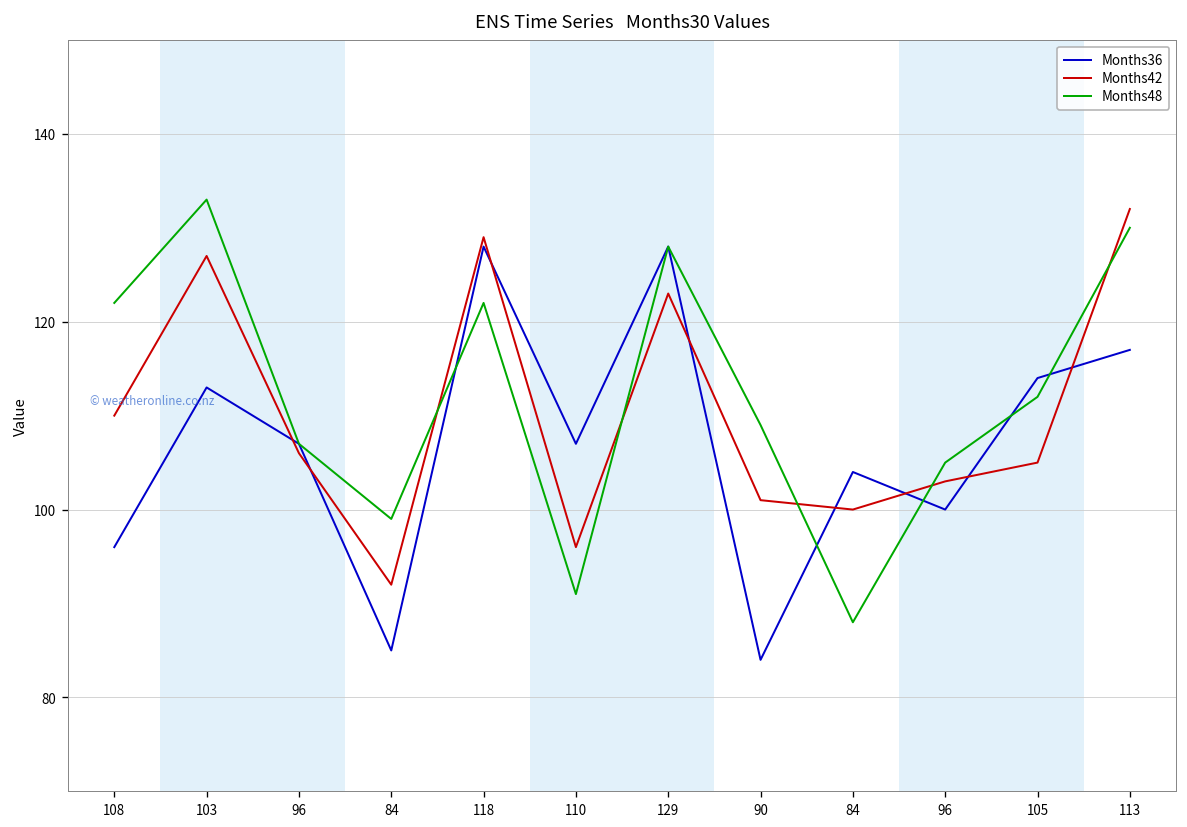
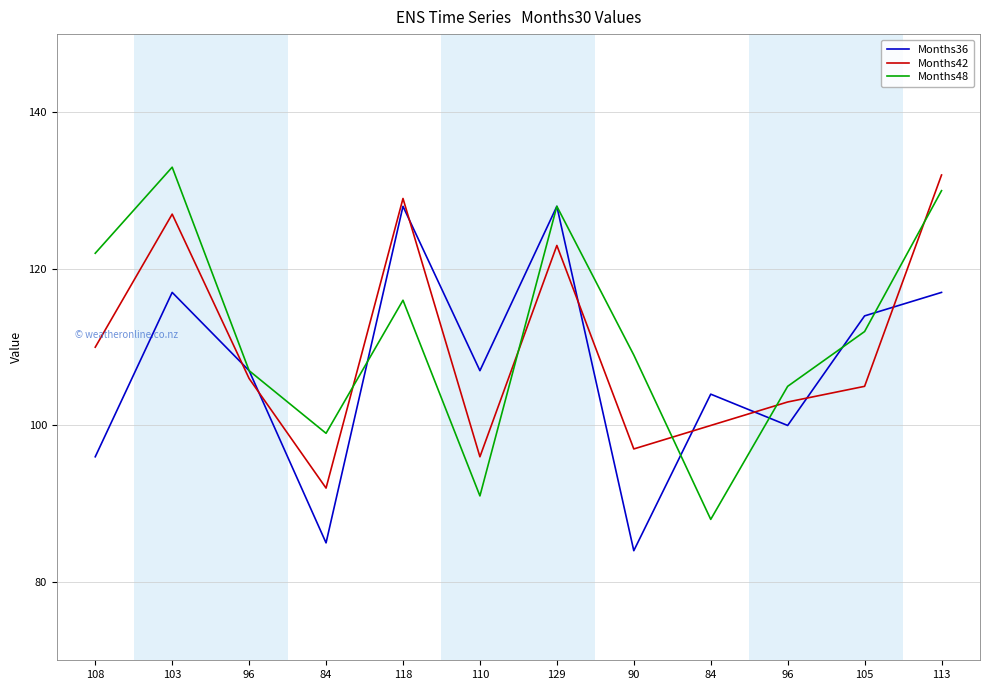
  {
    "Months36": {
      "108": 96,
-     "103": 113,
+     "103": 117,
      "118": 128,
      "110": 107,
      "90": 84,
      "105": 114,
      "113": 117
    },
    "Months42": {
      "108": 110,
      "103": 127,
      "118": 129,
      "110": 96,
      "129": 123,
-     "90": 101,
+     "90": 97,
      "105": 105,
      "113": 132
    },
    "Months48": {
      "108": 122,
      "103": 133,
-     "118": 122,
+     "118": 116,
      "110": 91,
      "90": 109,
      "105": 112,
      "113": 130
    }
  }
